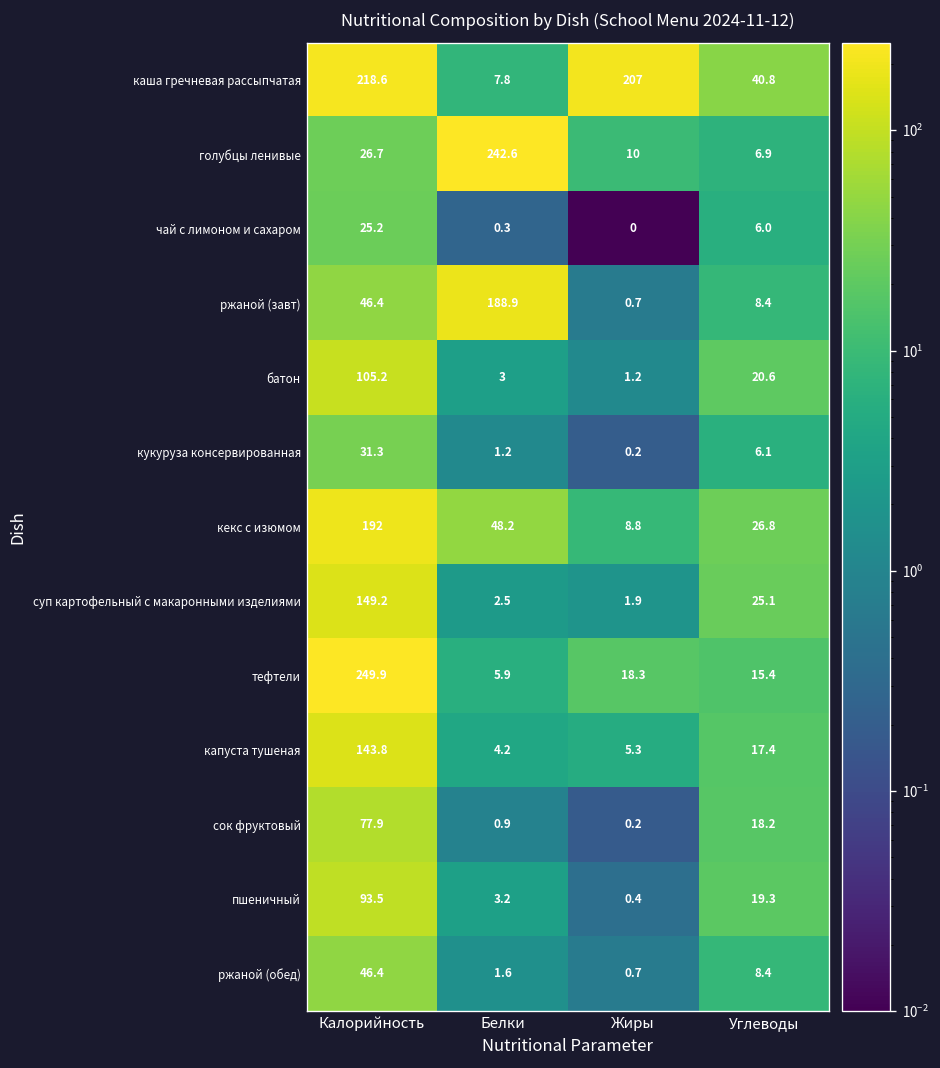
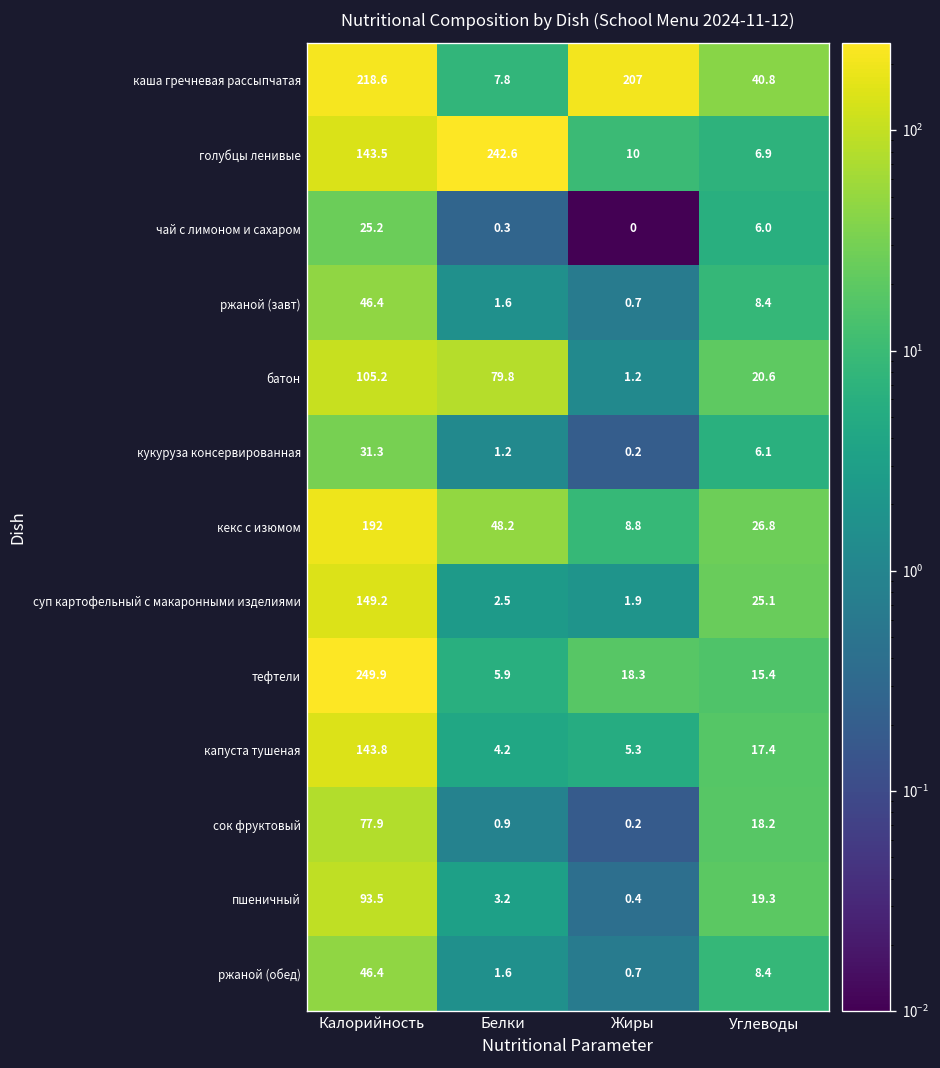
  {
    "каша гречневая рассыпчатая": {
      "Калорийность": 218.6,
      "Белки": 7.8,
      "Жиры": 207,
      "Углеводы": 40.8
    },
    "голубцы ленивые": {
-     "Калорийность": 26.7,
+     "Калорийность": 143.5,
      "Белки": 242.6,
      "Жиры": 10,
      "Углеводы": 6.9
    },
    "чай с лимоном и сахаром": {
      "Калорийность": 25.2,
      "Белки": 0.3,
      "Жиры": 0,
      "Углеводы": 6.0
    },
    "ржаной (завт)": {
      "Калорийность": 46.4,
-     "Белки": 188.9,
+     "Белки": 1.6,
      "Жиры": 0.7,
      "Углеводы": 8.4
    },
    "батон": {
      "Калорийность": 105.2,
-     "Белки": 3,
+     "Белки": 79.8,
      "Жиры": 1.2,
      "Углеводы": 20.6
    },
    "кукуруза консервированная": {
      "Калорийность": 31.3,
      "Белки": 1.2,
      "Жиры": 0.2,
      "Углеводы": 6.1
    },
    "кекс с изюмом": {
      "Калорийность": 192,
      "Белки": 48.2,
      "Жиры": 8.8,
      "Углеводы": 26.8
    },
    "суп картофельный с макаронными изделиями": {
      "Калорийность": 149.2,
      "Белки": 2.5,
      "Жиры": 1.9,
      "Углеводы": 25.1
    },
    "тефтели": {
      "Калорийность": 249.9,
      "Белки": 5.9,
      "Жиры": 18.3,
      "Углеводы": 15.4
    },
    "капуста тушеная": {
      "Калорийность": 143.8,
      "Белки": 4.2,
      "Жиры": 5.3,
      "Углеводы": 17.4
    },
    "сок фруктовый": {
      "Калорийность": 77.9,
      "Белки": 0.9,
      "Жиры": 0.2,
      "Углеводы": 18.2
    },
    "пшеничный": {
      "Калорийность": 93.5,
      "Белки": 3.2,
      "Жиры": 0.4,
      "Углеводы": 19.3
    },
    "ржаной (обед)": {
      "Калорийность": 46.4,
      "Белки": 1.6,
      "Жиры": 0.7,
      "Углеводы": 8.4
    }
  }
